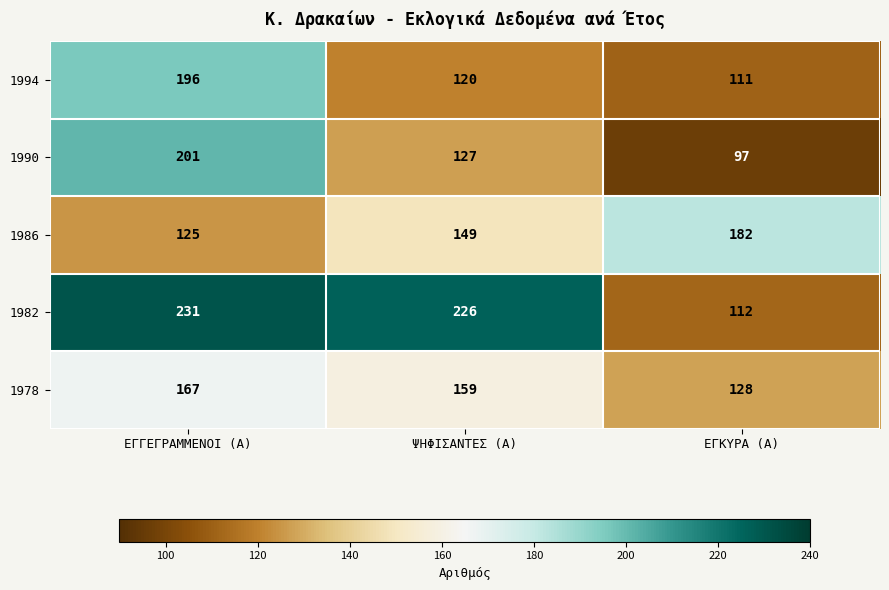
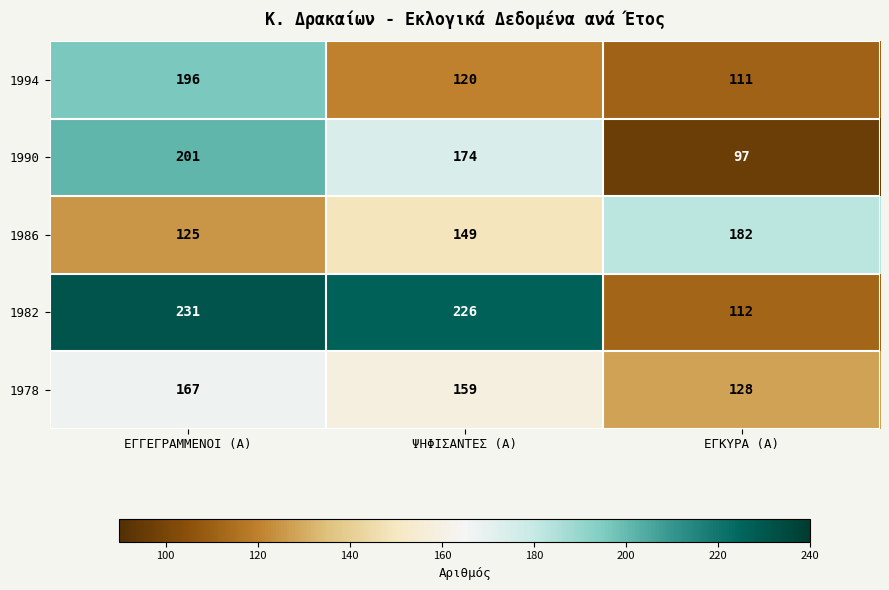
  {
    "1994": {
      "ΕΓΓΕΓΡΑΜΜΕΝΟΙ (Α)": 196,
      "ΨΗΦΙΣΑΝΤΕΣ (Α)": 120,
      "ΕΓΚΥΡΑ (Α)": 111
    },
    "1990": {
      "ΕΓΓΕΓΡΑΜΜΕΝΟΙ (Α)": 201,
-     "ΨΗΦΙΣΑΝΤΕΣ (Α)": 127,
+     "ΨΗΦΙΣΑΝΤΕΣ (Α)": 174,
      "ΕΓΚΥΡΑ (Α)": 97
    },
    "1986": {
      "ΕΓΓΕΓΡΑΜΜΕΝΟΙ (Α)": 125,
      "ΨΗΦΙΣΑΝΤΕΣ (Α)": 149,
      "ΕΓΚΥΡΑ (Α)": 182
    },
    "1982": {
      "ΕΓΓΕΓΡΑΜΜΕΝΟΙ (Α)": 231,
      "ΨΗΦΙΣΑΝΤΕΣ (Α)": 226,
      "ΕΓΚΥΡΑ (Α)": 112
    },
    "1978": {
      "ΕΓΓΕΓΡΑΜΜΕΝΟΙ (Α)": 167,
      "ΨΗΦΙΣΑΝΤΕΣ (Α)": 159,
      "ΕΓΚΥΡΑ (Α)": 128
    }
  }
